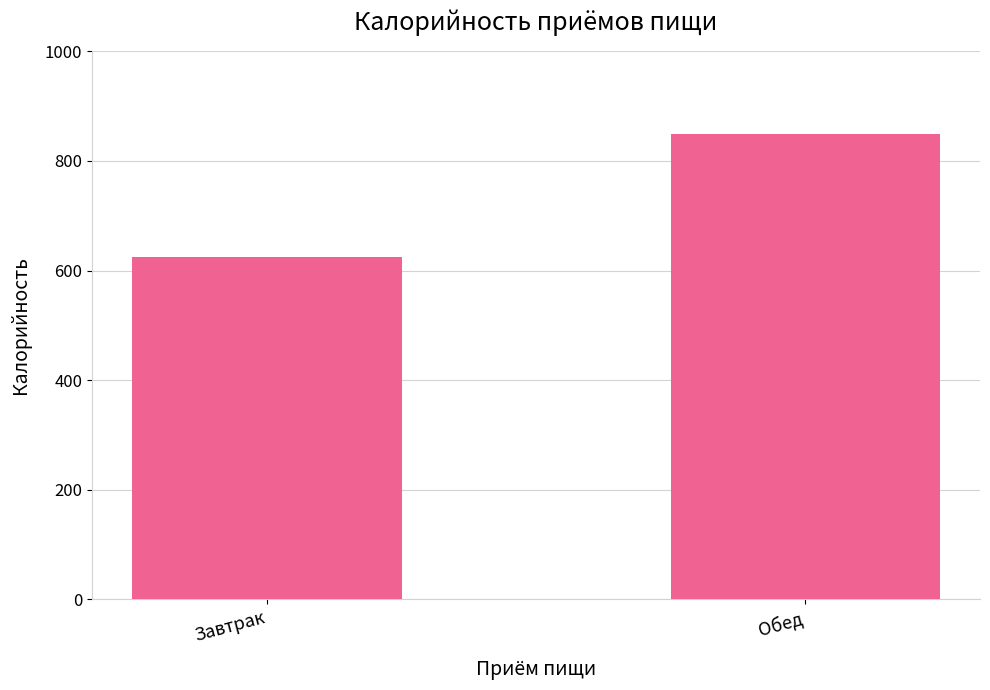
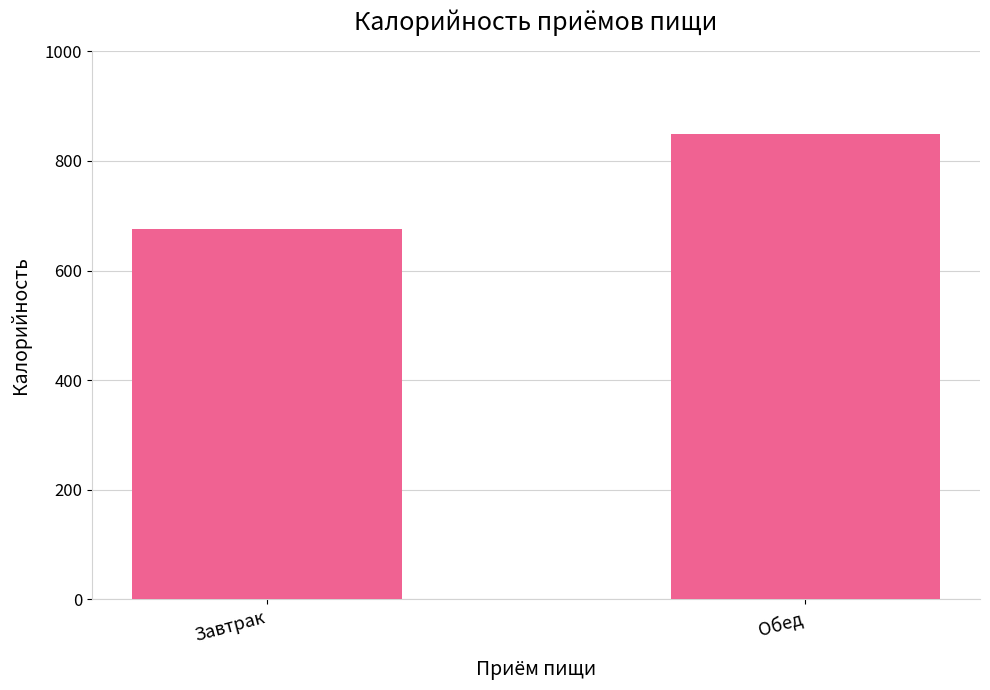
  {
-   "Завтрак": 620,
+   "Завтрак": 680,
    "Обед": 850
  }
